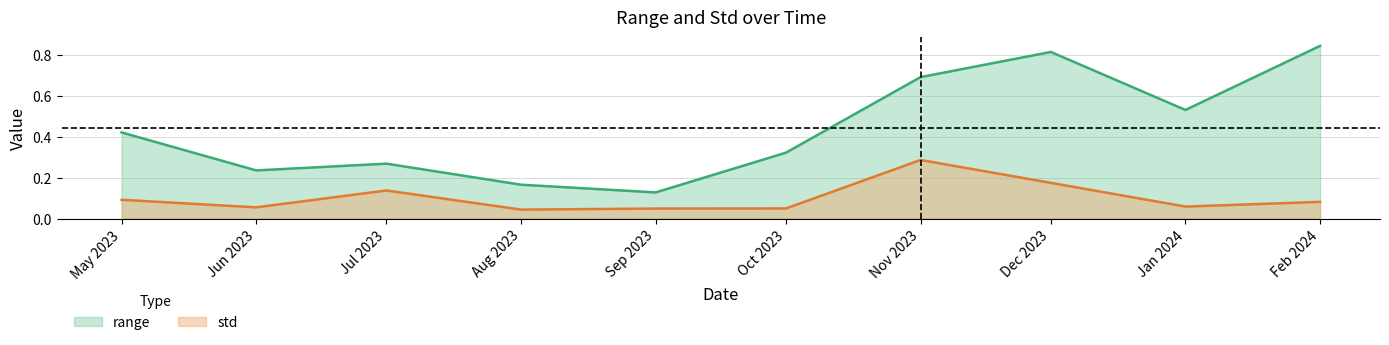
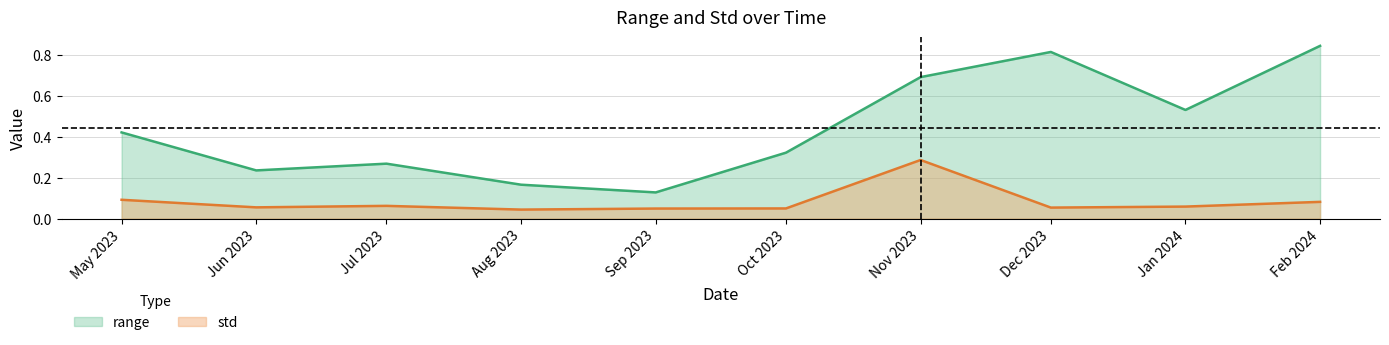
  {
    "range": {
      "May 2023": 0.42,
      "Jun 2023": 0.24,
      "Jul 2023": 0.27,
      "Aug 2023": 0.17,
      "Sep 2023": 0.13,
      "Oct 2023": 0.32,
      "Nov 2023": 0.69,
      "Dec 2023": 0.81,
      "Jan 2024": 0.53,
      "Feb 2024": 0.84
    },
    "std": {
      "May 2023": 0.09,
      "Jun 2023": 0.05,
-     "Jul 2023": 0.14,
+     "Jul 2023": 0.06,
      "Aug 2023": 0.04,
      "Sep 2023": 0.05,
      "Oct 2023": 0.05,
      "Nov 2023": 0.29,
-     "Dec 2023": 0.17,
+     "Dec 2023": 0.05,
      "Jan 2024": 0.06,
      "Feb 2024": 0.08
    }
  }
